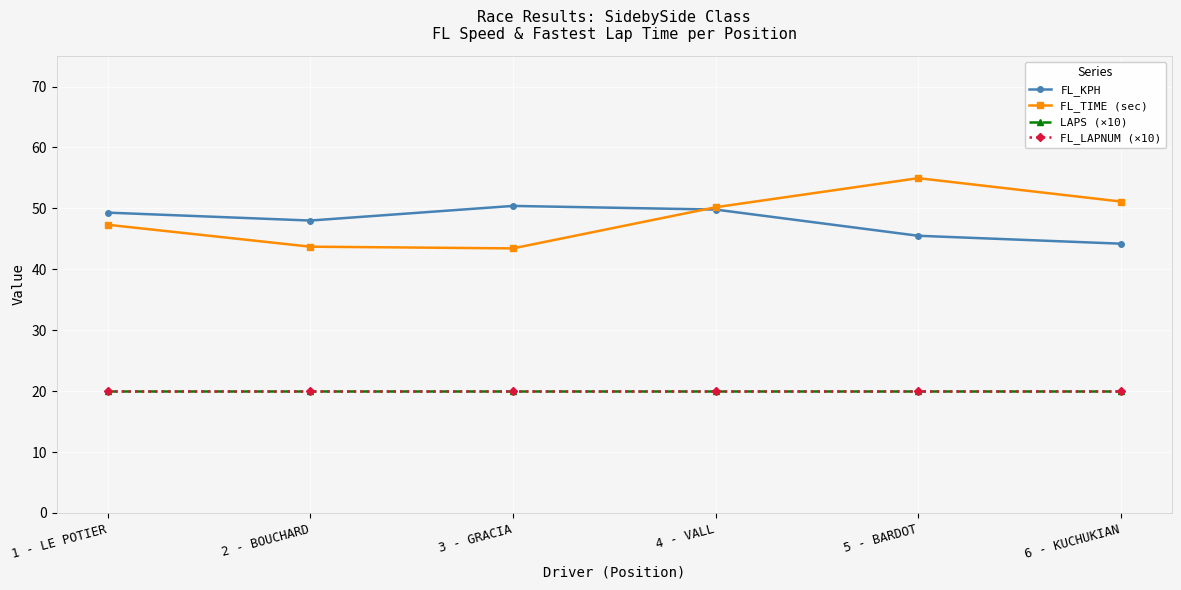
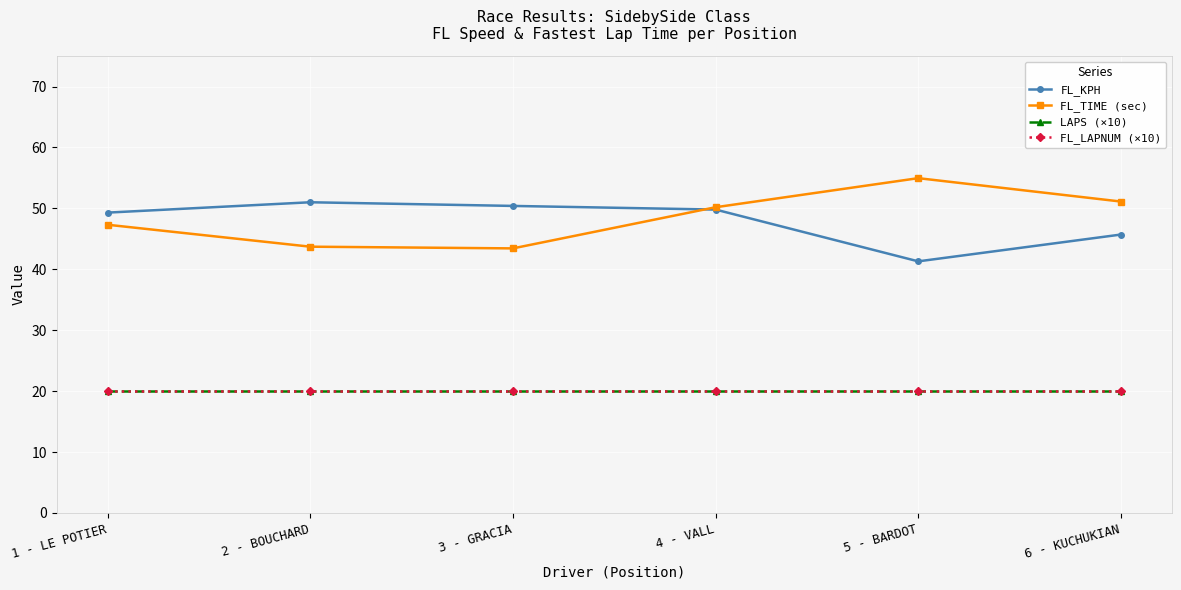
  {
    "FL_KPH": {
      "1 - LE POTIER": 49,
-     "2 - BOUCHARD": 48,
+     "2 - BOUCHARD": 51,
      "3 - GRACIA": 50,
-     "5 - BARDOT": 46,
-     "6 - KUCHUKIAN": 44
+     "5 - BARDOT": 41,
+     "6 - KUCHUKIAN": 46
    },
    "FL_TIME (sec)": {
      "1 - LE POTIER": 47,
      "2 - BOUCHARD": 44,
      "3 - GRACIA": 43,
      "5 - BARDOT": 55,
      "6 - KUCHUKIAN": 51
    },
    "FL_LAPNUM (×10)": {
      "1 - LE POTIER": 20,
      "2 - BOUCHARD": 20,
      "3 - GRACIA": 20,
      "4 - VALL": 20,
      "5 - BARDOT": 20,
      "6 - KUCHUKIAN": 20
    }
  }
